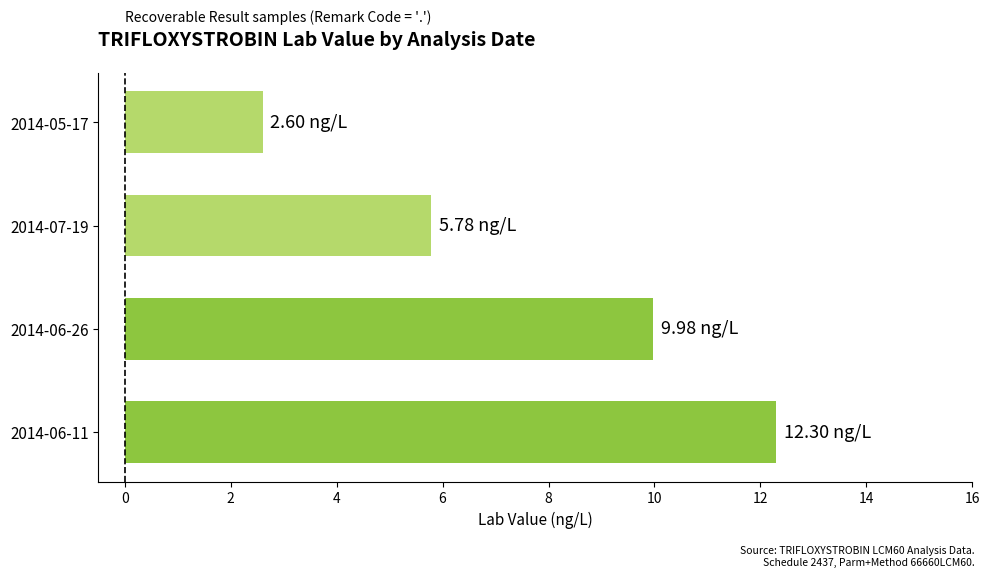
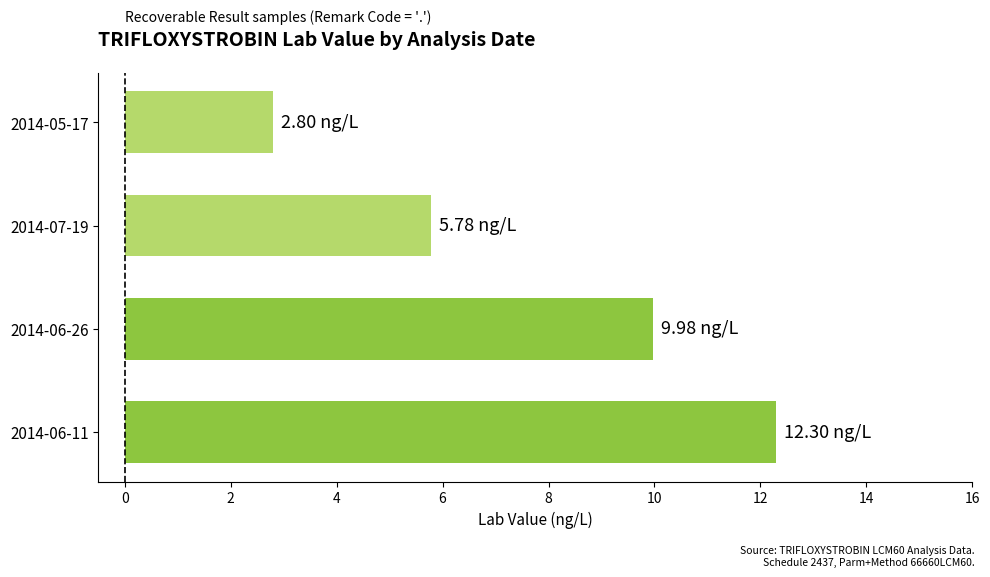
  {
-   "2014-05-17": 2.60,
+   "2014-05-17": 2.80,
    "2014-07-19": 5.78,
    "2014-06-26": 9.98,
    "2014-06-11": 12.30
  }
